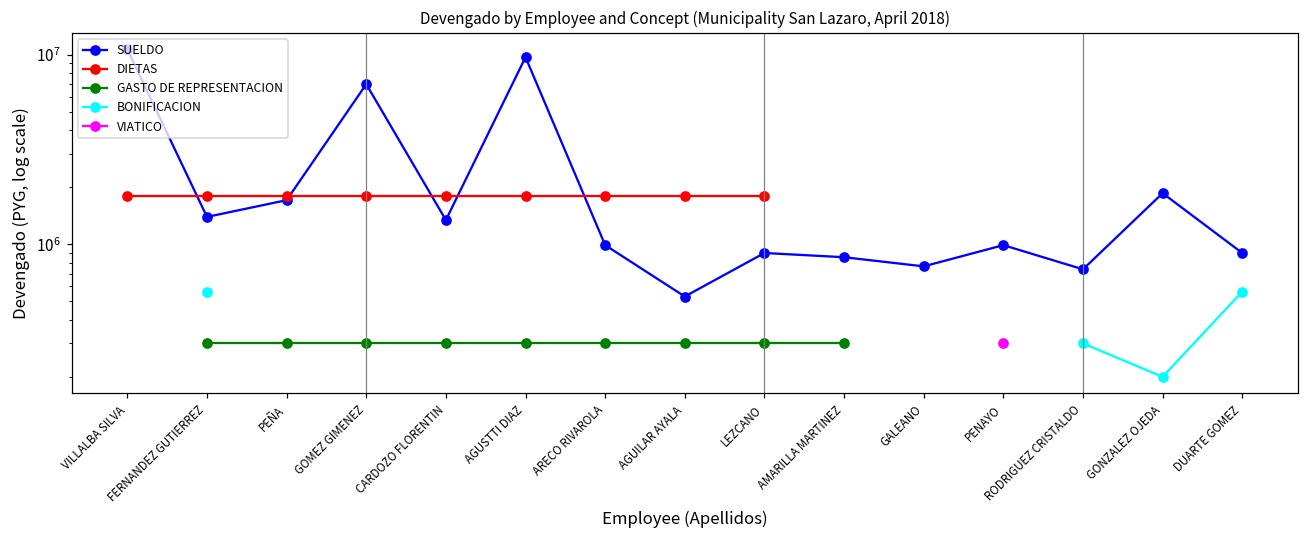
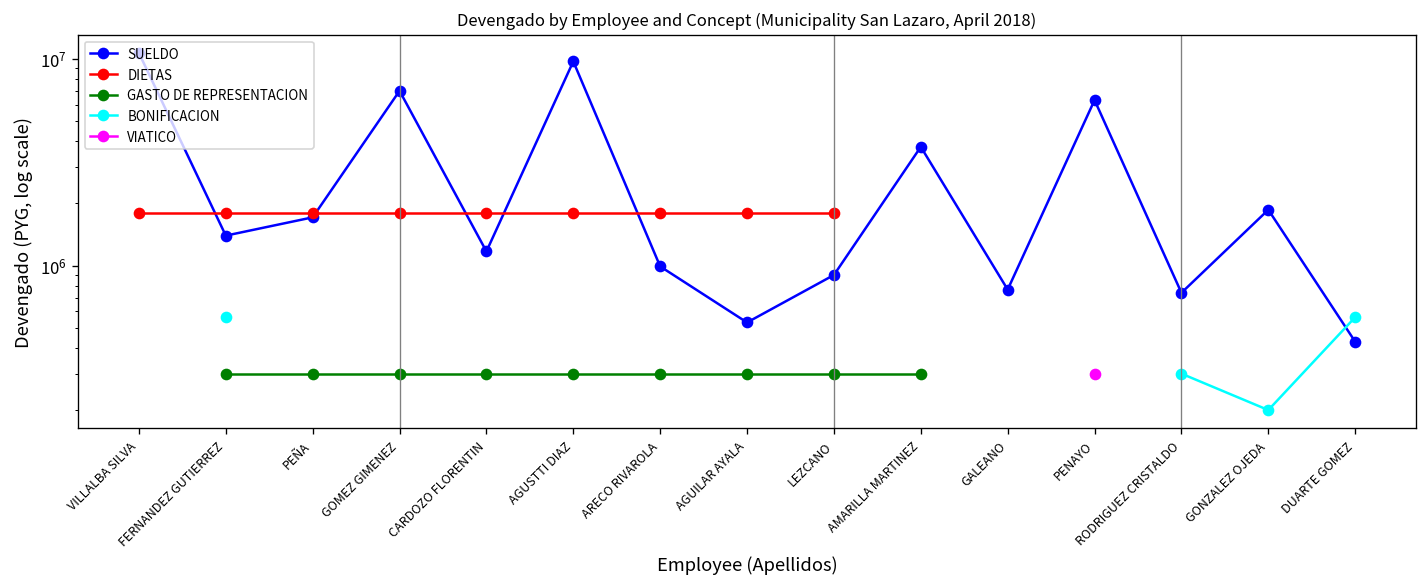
  {
    "SUELDO": {
      "FERNANDEZ GUTIERREZ": 1400000,
      "PEÑA": 1700000,
      "GOMEZ GIMENEZ": 7000000,
-     "CARDOZO FLORENTIN": 1300000,
+     "CARDOZO FLORENTIN": 1200000,
      "AGUSTTI DIAZ": 10000000,
      "ARECO RIVAROLA": 1000000,
      "AGUILAR AYALA": 530000,
      "LEZCANO": 900000,
-     "AMARILLA MARTINEZ": 900000,
+     "AMARILLA MARTINEZ": 3700000,
      "GALEANO": 800000,
-     "PENAYO": 1000000,
+     "PENAYO": 6300000,
      "RODRIGUEZ CRISTALDO": 740000,
      "GONZALEZ OJEDA": 1900000,
-     "DUARTE GOMEZ": 900000
+     "DUARTE GOMEZ": 430000
    },
    "DIETAS": {
      "VILLALBA SILVA": 1800000,
      "FERNANDEZ GUTIERREZ": 1800000,
      "PEÑA": 1800000,
      "GOMEZ GIMENEZ": 1800000,
      "CARDOZO FLORENTIN": 1800000,
      "AGUSTTI DIAZ": 1800000,
      "ARECO RIVAROLA": 1800000,
      "AGUILAR AYALA": 1800000,
      "LEZCANO": 1800000
    },
    "GASTO DE REPRESENTACION": {
      "FERNANDEZ GUTIERREZ": 300000,
      "PEÑA": 300000,
      "GOMEZ GIMENEZ": 300000,
      "CARDOZO FLORENTIN": 300000,
      "AGUSTTI DIAZ": 300000,
      "ARECO RIVAROLA": 300000,
      "AGUILAR AYALA": 300000,
      "LEZCANO": 300000,
      "AMARILLA MARTINEZ": 300000
    },
    "BONIFICACION": {
      "FERNANDEZ GUTIERREZ": 560000,
      "RODRIGUEZ CRISTALDO": 300000,
      "GONZALEZ OJEDA": 200000,
      "DUARTE GOMEZ": 560000
    },
    "VIATICO": {
      "PENAYO": 300000
    }
  }
